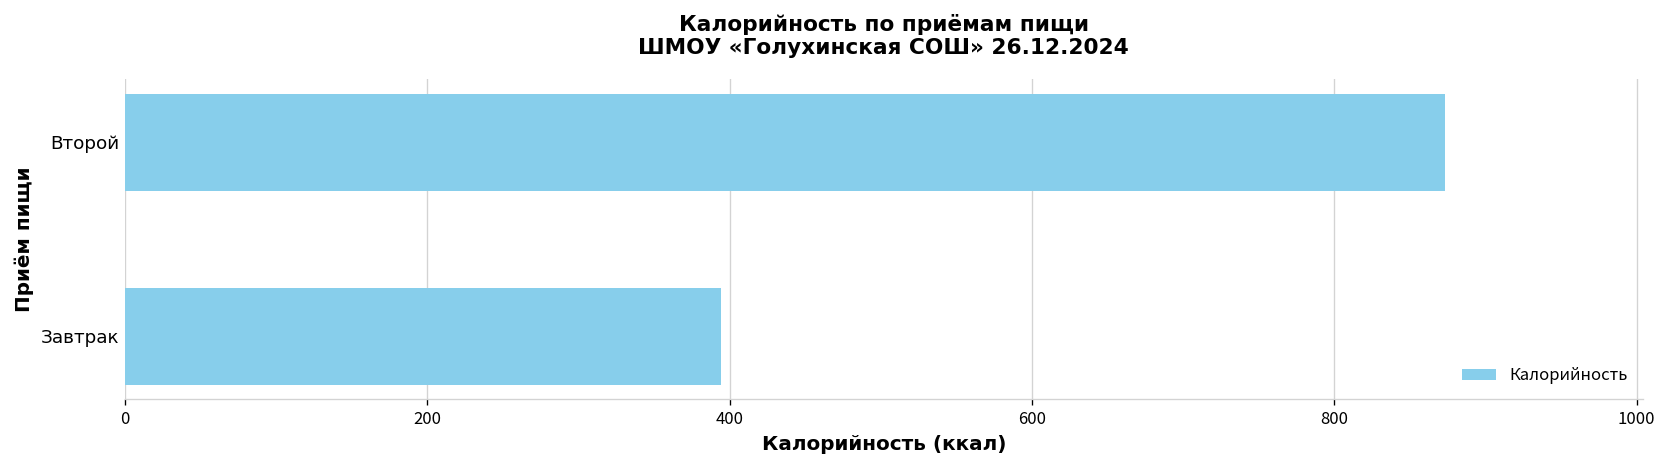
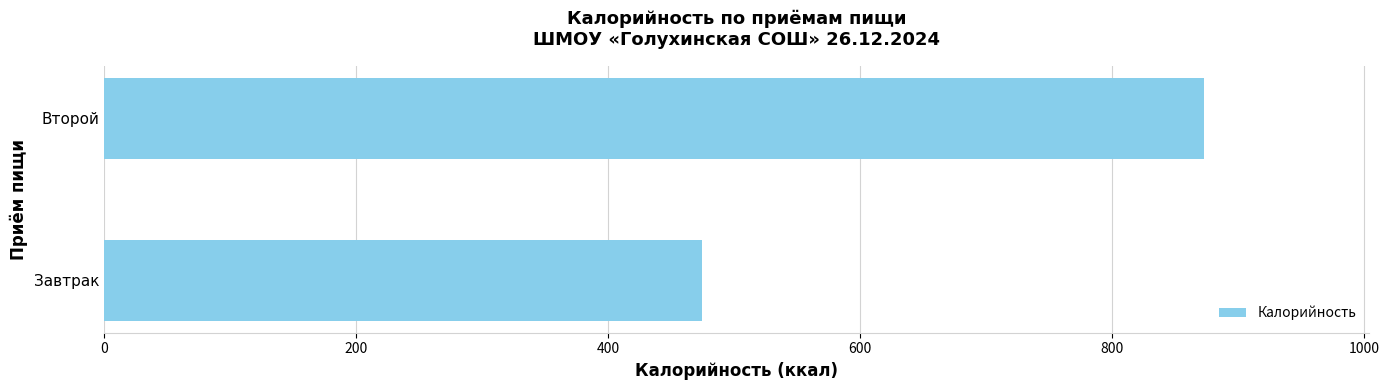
  {
    "Второй": 873,
-   "Завтрак": 394
+   "Завтрак": 475
  }
